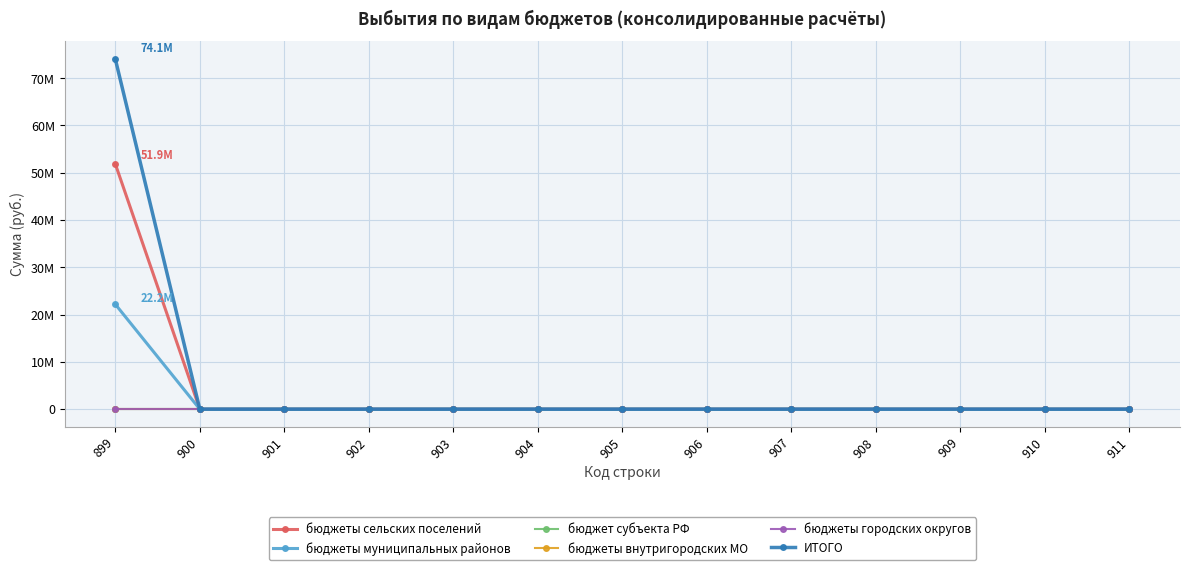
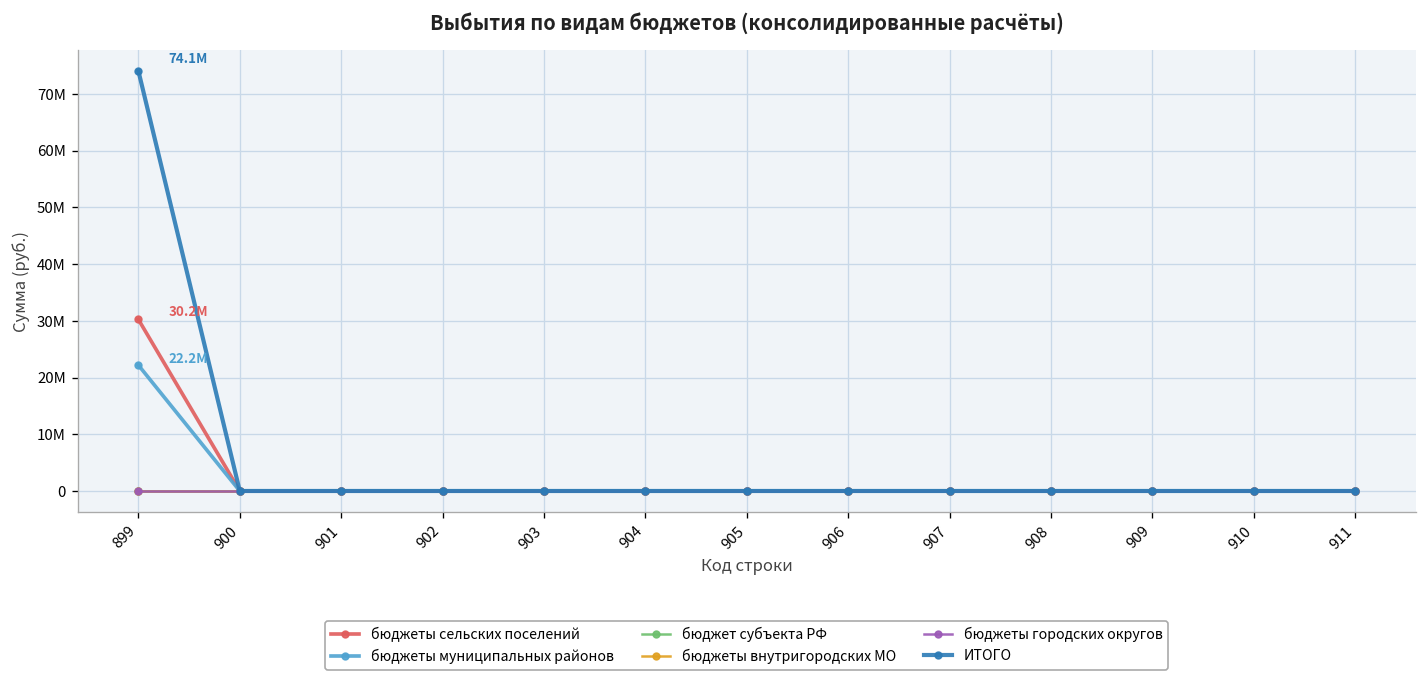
  {
    "бюджеты сельских поселений": {
-     "899": "51.9M"
+     "899": "30.2M"
    },
    "бюджеты городских округов": {
      "899": "0"
    }
  }
